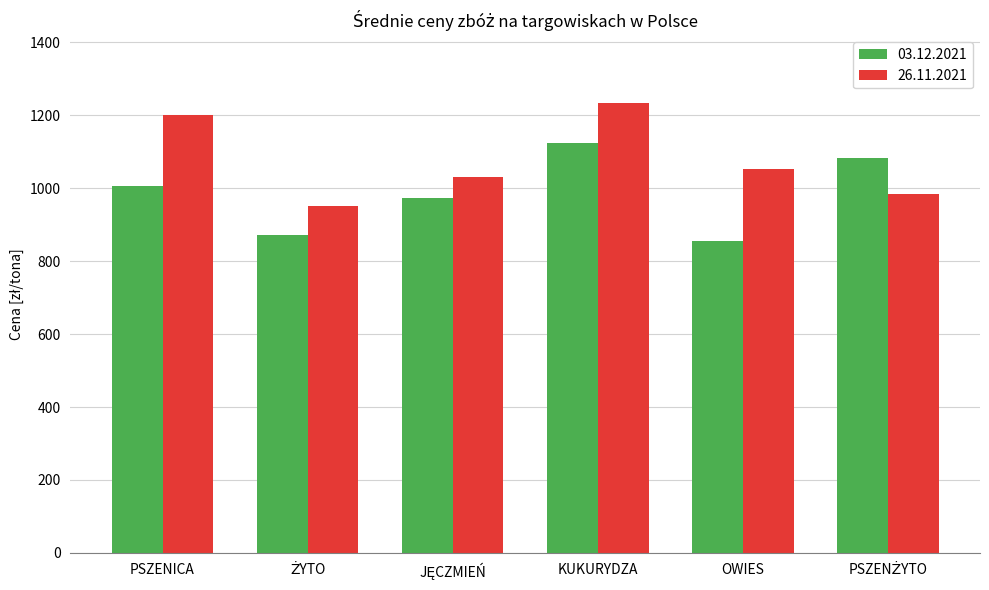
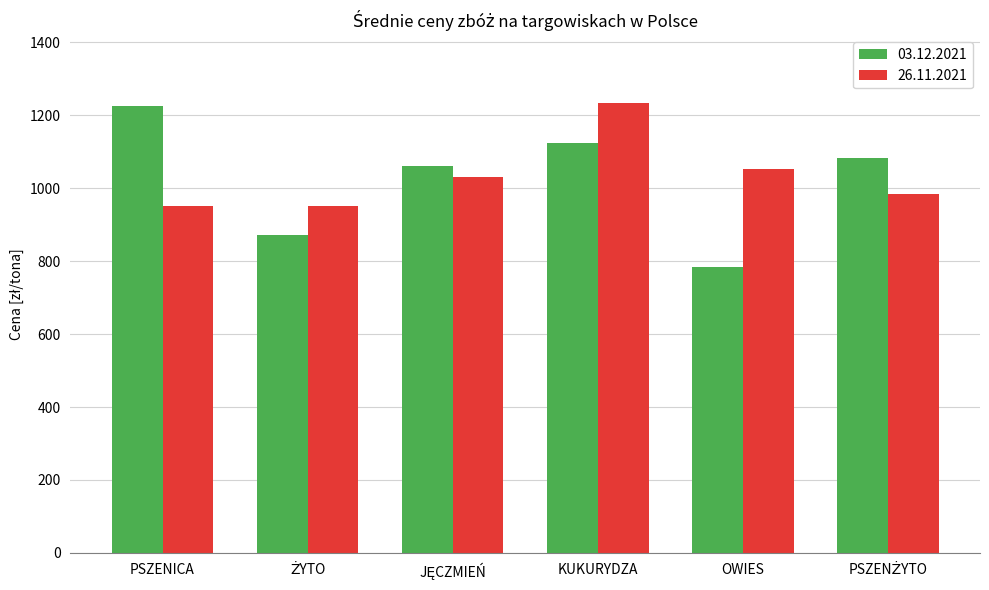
  {
    "03.12.2021": {
-     "PSZENICA": 1010,
+     "PSZENICA": 1230,
      "ŻYTO": 870,
-     "JĘCZMIEŃ": 970,
+     "JĘCZMIEŃ": 1060,
      "KUKURYDZA": 1130,
-     "OWIES": 850,
+     "OWIES": 780,
      "PSZENŻYTO": 1080
    },
    "26.11.2021": {
-     "PSZENICA": 1200,
+     "PSZENICA": 950,
      "ŻYTO": 950,
      "JĘCZMIEŃ": 1030,
      "KUKURYDZA": 1230,
      "OWIES": 1050,
      "PSZENŻYTO": 990
    }
  }
